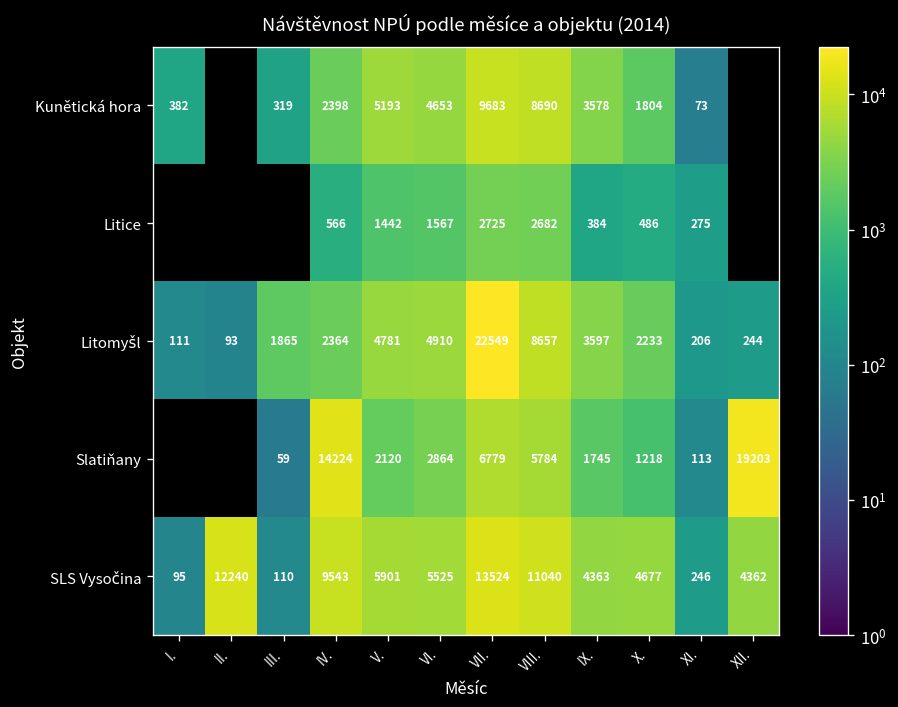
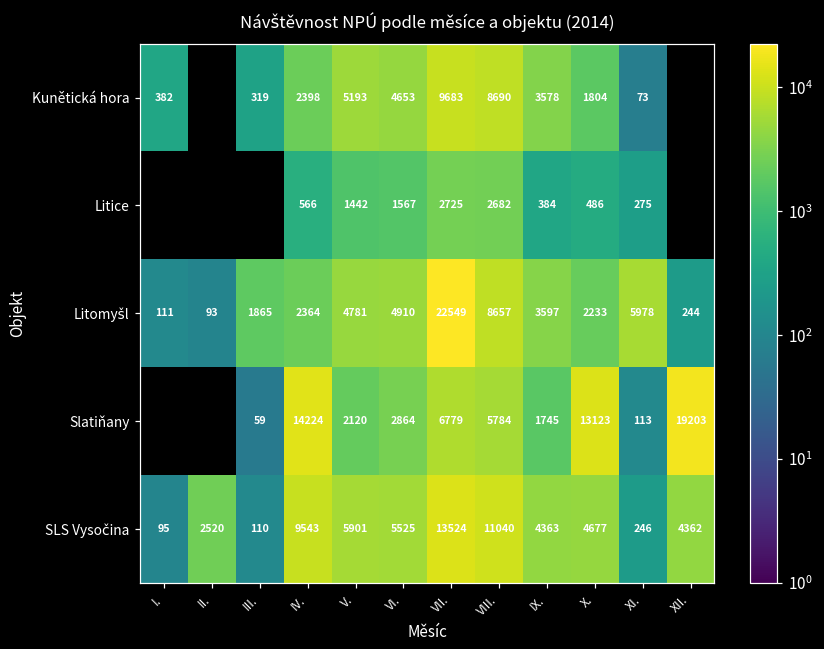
  {
    "Kunětická hora": {
      "I.": 382,
      "III.": 319,
      "IV.": 2398,
      "V.": 5193,
      "VI.": 4653,
      "VII.": 9683,
      "VIII.": 8690,
      "IX.": 3578,
      "X.": 1804,
      "XI.": 73
    },
    "Litice": {
      "IV.": 566,
      "V.": 1442,
      "VI.": 1567,
      "VII.": 2725,
      "VIII.": 2682,
      "IX.": 384,
      "X.": 486,
      "XI.": 275
    },
    "Litomyšl": {
      "I.": 111,
      "II.": 93,
      "III.": 1865,
      "IV.": 2364,
      "V.": 4781,
      "VI.": 4910,
      "VII.": 22549,
      "VIII.": 8657,
      "IX.": 3597,
      "X.": 2233,
-     "XI.": 206,
+     "XI.": 5978,
      "XII.": 244
    },
    "Slatiňany": {
      "III.": 59,
      "IV.": 14224,
      "V.": 2120,
      "VI.": 2864,
      "VII.": 6779,
      "VIII.": 5784,
      "IX.": 1745,
-     "X.": 1218,
+     "X.": 13123,
      "XI.": 113,
      "XII.": 19203
    },
    "SLS Vysočina": {
      "I.": 95,
-     "II.": 12240,
+     "II.": 2520,
      "III.": 110,
      "IV.": 9543,
      "V.": 5901,
      "VI.": 5525,
      "VII.": 13524,
      "VIII.": 11040,
      "IX.": 4363,
      "X.": 4677,
      "XI.": 246,
      "XII.": 4362
    }
  }
